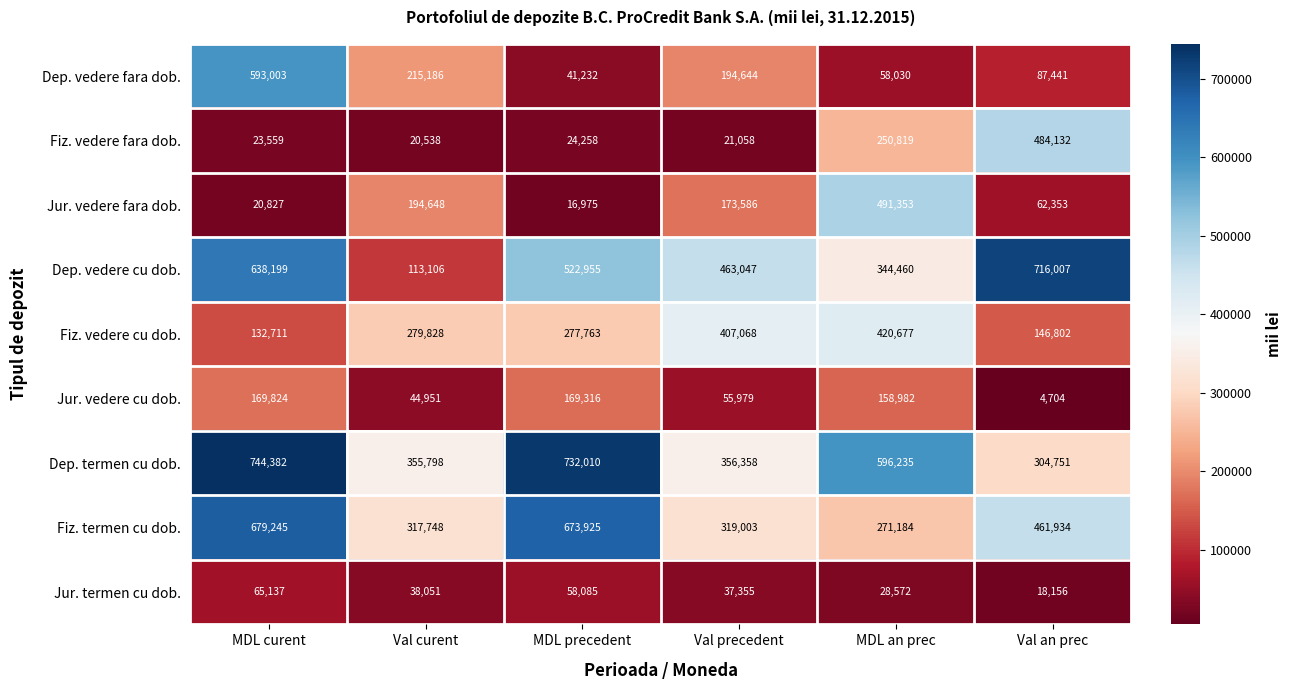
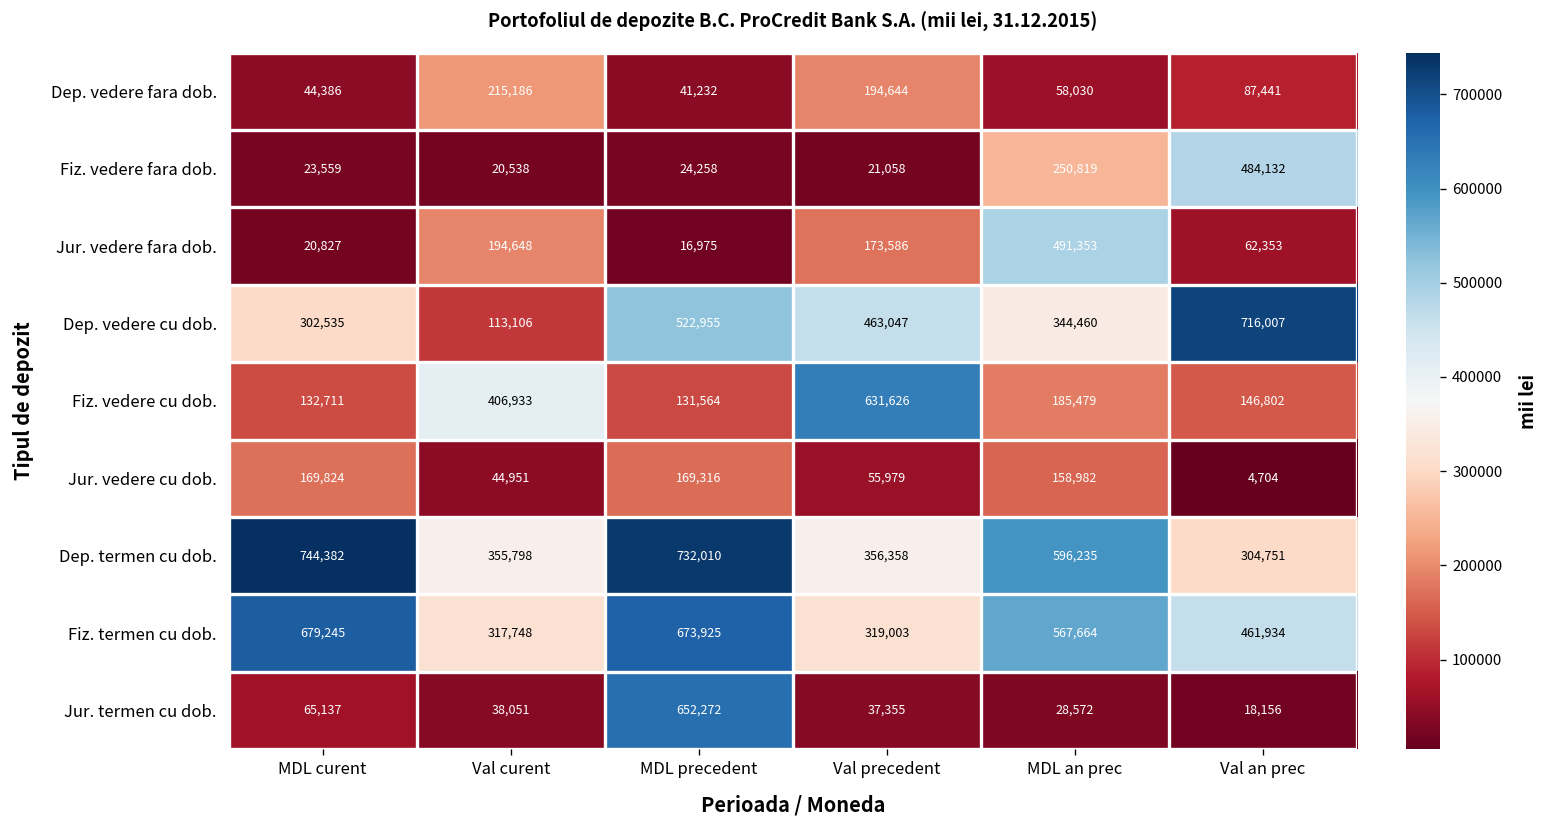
  {
    "Dep. vedere fara dob.": {
-     "MDL curent": "593,003",
+     "MDL curent": "44,386",
      "Val curent": "215,186",
      "MDL precedent": "41,232",
      "Val precedent": "194,644",
      "MDL an prec": "58,030",
      "Val an prec": "87,441"
    },
    "Fiz. vedere fara dob.": {
      "MDL curent": "23,559",
      "Val curent": "20,538",
      "MDL precedent": "24,258",
      "Val precedent": "21,058",
      "MDL an prec": "250,819",
      "Val an prec": "484,132"
    },
    "Jur. vedere fara dob.": {
      "MDL curent": "20,827",
      "Val curent": "194,648",
      "MDL precedent": "16,975",
      "Val precedent": "173,586",
      "MDL an prec": "491,353",
      "Val an prec": "62,353"
    },
    "Dep. vedere cu dob.": {
-     "MDL curent": "638,199",
+     "MDL curent": "302,535",
      "Val curent": "113,106",
      "MDL precedent": "522,955",
      "Val precedent": "463,047",
      "MDL an prec": "344,460",
      "Val an prec": "716,007"
    },
    "Fiz. vedere cu dob.": {
      "MDL curent": "132,711",
-     "Val curent": "279,828",
-     "MDL precedent": "277,763",
-     "Val precedent": "407,068",
-     "MDL an prec": "420,677",
+     "Val curent": "406,933",
+     "MDL precedent": "131,564",
+     "Val precedent": "631,626",
+     "MDL an prec": "185,479",
      "Val an prec": "146,802"
    },
    "Jur. vedere cu dob.": {
      "MDL curent": "169,824",
      "Val curent": "44,951",
      "MDL precedent": "169,316",
      "Val precedent": "55,979",
      "MDL an prec": "158,982",
      "Val an prec": "4,704"
    },
    "Dep. termen cu dob.": {
      "MDL curent": "744,382",
      "Val curent": "355,798",
      "MDL precedent": "732,010",
      "Val precedent": "356,358",
      "MDL an prec": "596,235",
      "Val an prec": "304,751"
    },
    "Fiz. termen cu dob.": {
      "MDL curent": "679,245",
      "Val curent": "317,748",
      "MDL precedent": "673,925",
      "Val precedent": "319,003",
-     "MDL an prec": "271,184",
+     "MDL an prec": "567,664",
      "Val an prec": "461,934"
    },
    "Jur. termen cu dob.": {
      "MDL curent": "65,137",
      "Val curent": "38,051",
-     "MDL precedent": "58,085",
+     "MDL precedent": "652,272",
      "Val precedent": "37,355",
      "MDL an prec": "28,572",
      "Val an prec": "18,156"
    }
  }
